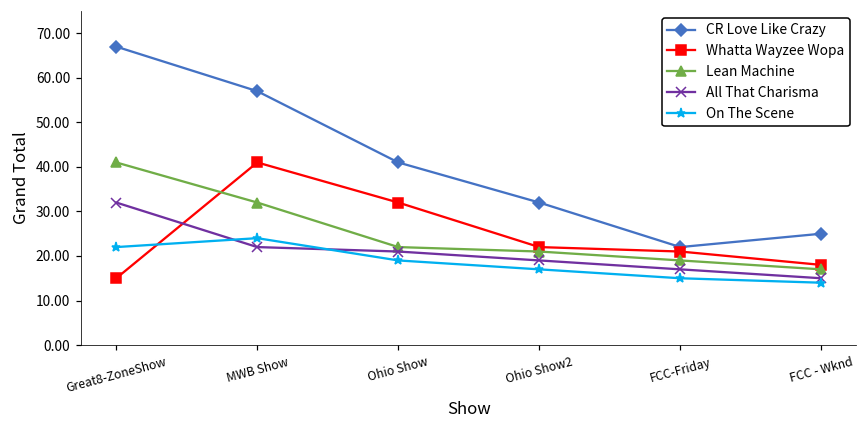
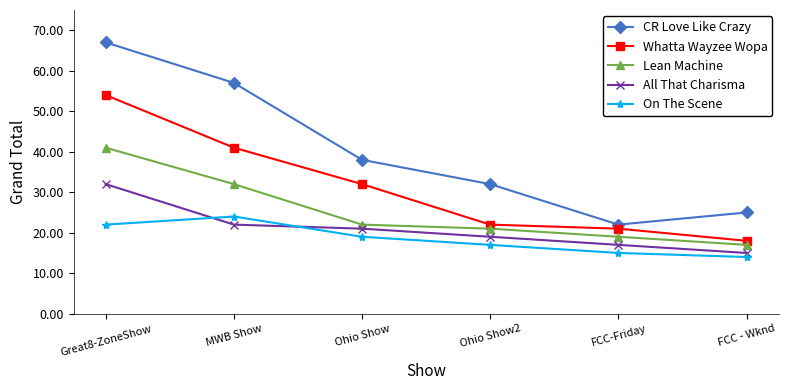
  {
    "CR Love Like Crazy": {
      "Great8-ZoneShow": 67,
      "MWB Show": 57,
-     "Ohio Show": 41,
+     "Ohio Show": 38,
      "Ohio Show2": 32,
      "FCC-Friday": 22,
      "FCC - Wknd": 25
    },
    "Whatta Wayzee Wopa": {
-     "Great8-ZoneShow": 15,
+     "Great8-ZoneShow": 54,
      "MWB Show": 41,
      "Ohio Show": 32,
      "Ohio Show2": 22,
      "FCC-Friday": 21,
      "FCC - Wknd": 18
    },
    "Lean Machine": {
      "Great8-ZoneShow": 41,
      "MWB Show": 32,
      "Ohio Show": 22,
      "Ohio Show2": 21,
      "FCC-Friday": 19,
      "FCC - Wknd": 17
    },
    "All That Charisma": {
      "Great8-ZoneShow": 32,
      "MWB Show": 22,
      "Ohio Show": 21,
      "Ohio Show2": 19,
      "FCC-Friday": 17,
      "FCC - Wknd": 15
    },
    "On The Scene": {
      "Great8-ZoneShow": 22,
      "MWB Show": 24,
      "Ohio Show": 19,
      "Ohio Show2": 17,
      "FCC-Friday": 15,
      "FCC - Wknd": 14
    }
  }
